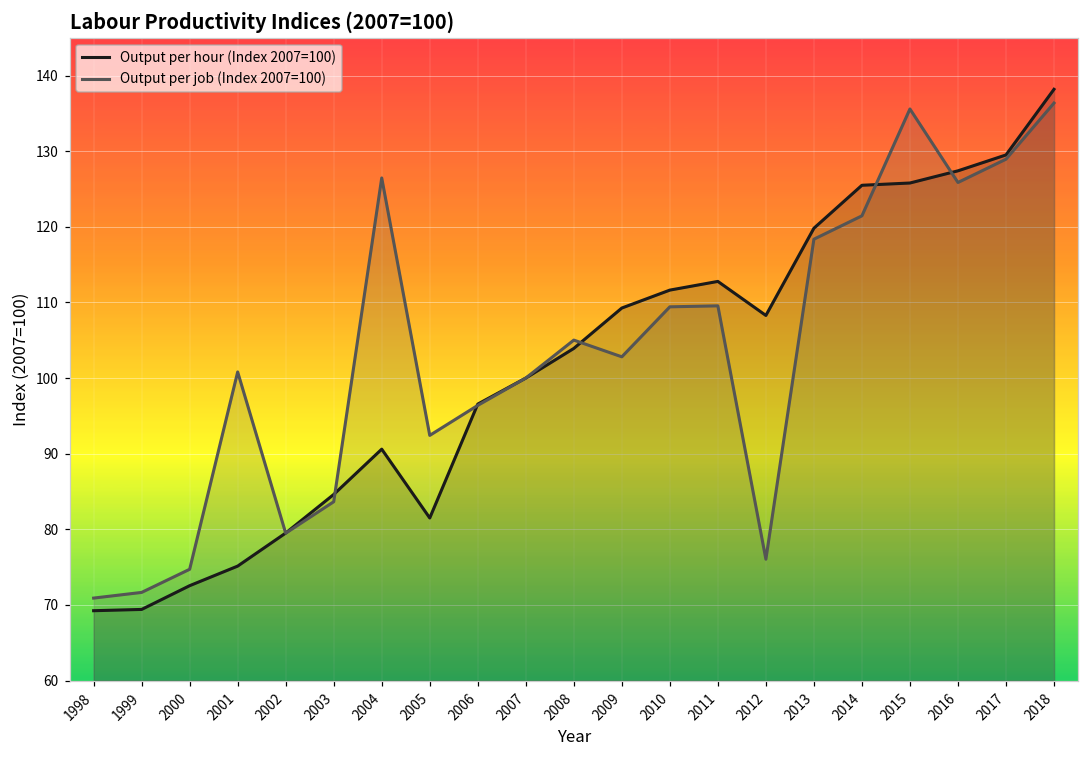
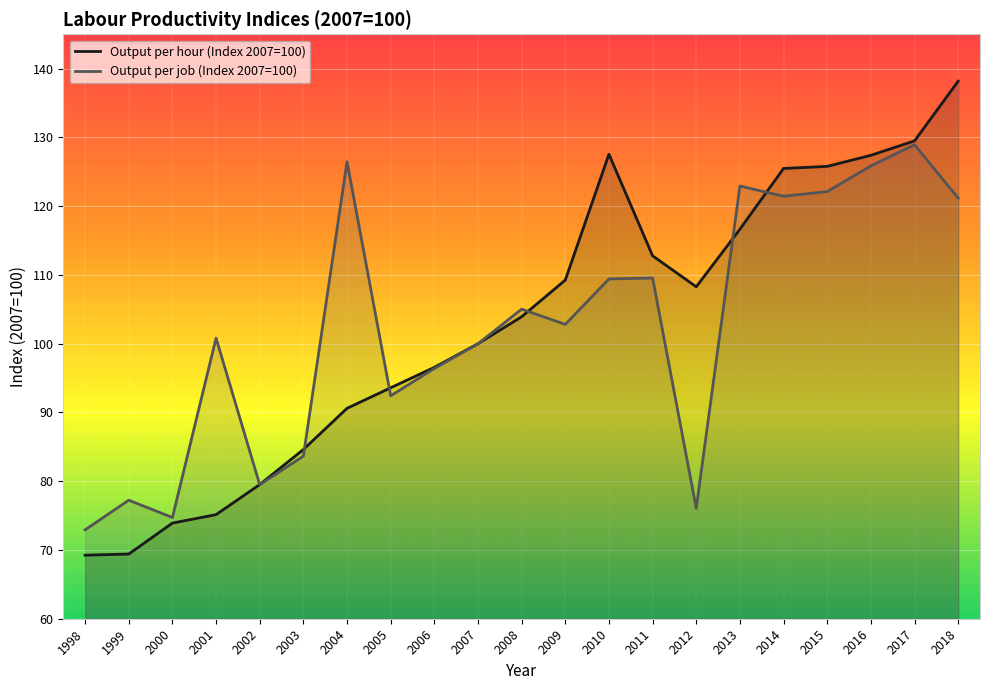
  {
    "Output per hour (Index 2007=100)": {
      "1998": 69,
      "1999": 69,
-     "2000": 73,
+     "2000": 74,
      "2001": 75,
      "2003": 85,
      "2004": 91,
-     "2005": 82,
+     "2005": 94,
      "2008": 104,
      "2009": 109,
-     "2010": 112,
+     "2010": 128,
      "2011": 113,
      "2012": 108,
-     "2013": 120,
+     "2013": 117,
      "2014": 125,
      "2015": 126,
      "2016": 127,
      "2017": 130,
      "2018": 138
    },
    "Output per job (Index 2007=100)": {
-     "1998": 71,
-     "1999": 72,
+     "1998": 73,
+     "1999": 77,
      "2000": 75,
      "2001": 101,
      "2003": 84,
      "2004": 126,
      "2005": 92,
      "2008": 105,
      "2009": 103,
      "2010": 109,
      "2011": 110,
      "2012": 76,
-     "2013": 118,
+     "2013": 123,
      "2014": 121,
-     "2015": 136,
+     "2015": 122,
      "2016": 126,
      "2017": 129,
-     "2018": 136
+     "2018": 121
    }
  }
